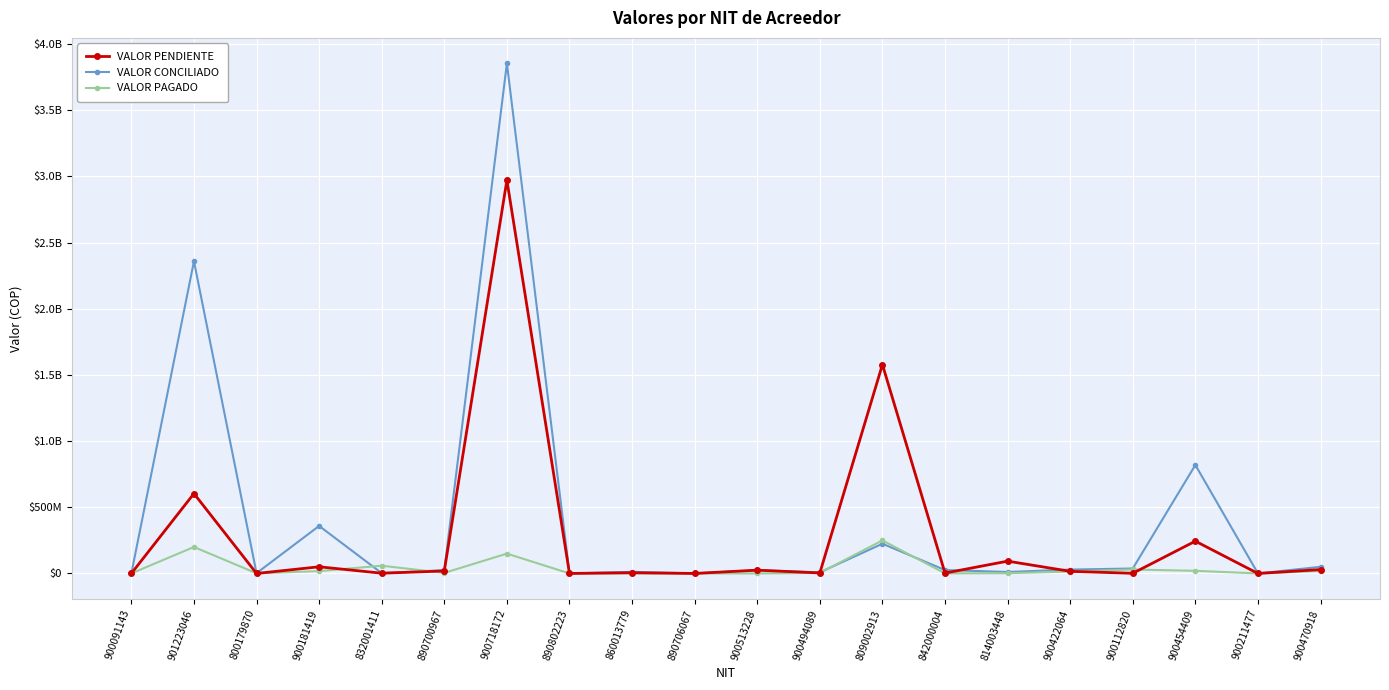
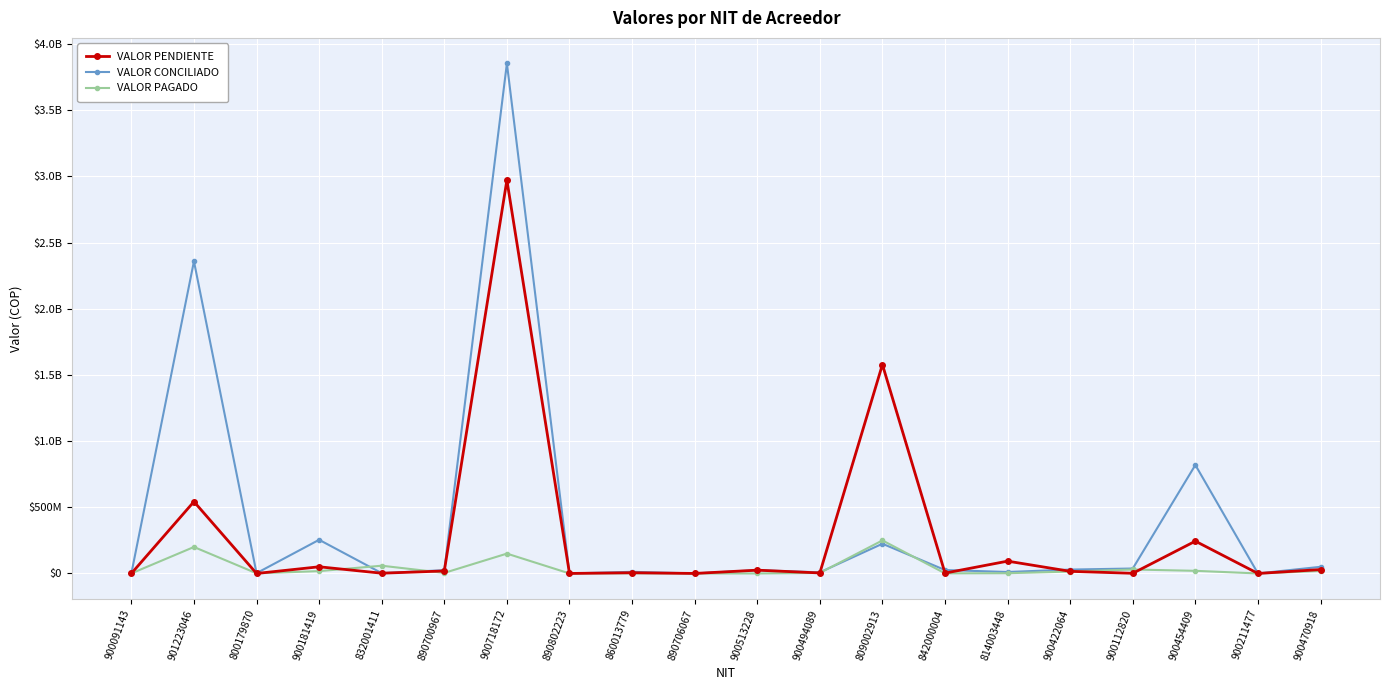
  {
    "VALOR PENDIENTE": {
-     "901223046": "$600000000",
+     "901223046": "$540000000",
      "900181419": "$50000000",
      "900718172": "$2970000000",
      "809002913": "$1580000000",
      "814003448": "$90000000",
      "900112820": "$0",
      "900454409": "$240000000"
    },
    "VALOR CONCILIADO": {
      "901223046": "$2360000000",
-     "900181419": "$360000000",
+     "900181419": "$250000000",
      "900718172": "$3850000000",
      "809002913": "$220000000",
      "842000004": "$30000000",
      "900454409": "$820000000",
      "900470918": "$50000000"
    },
    "VALOR PAGADO": {
      "901223046": "$200000000",
      "900181419": "$20000000",
      "832001411": "$60000000",
      "900718172": "$150000000",
      "900513228": "$0",
      "809002913": "$250000000",
      "900454409": "$20000000"
    }
  }
